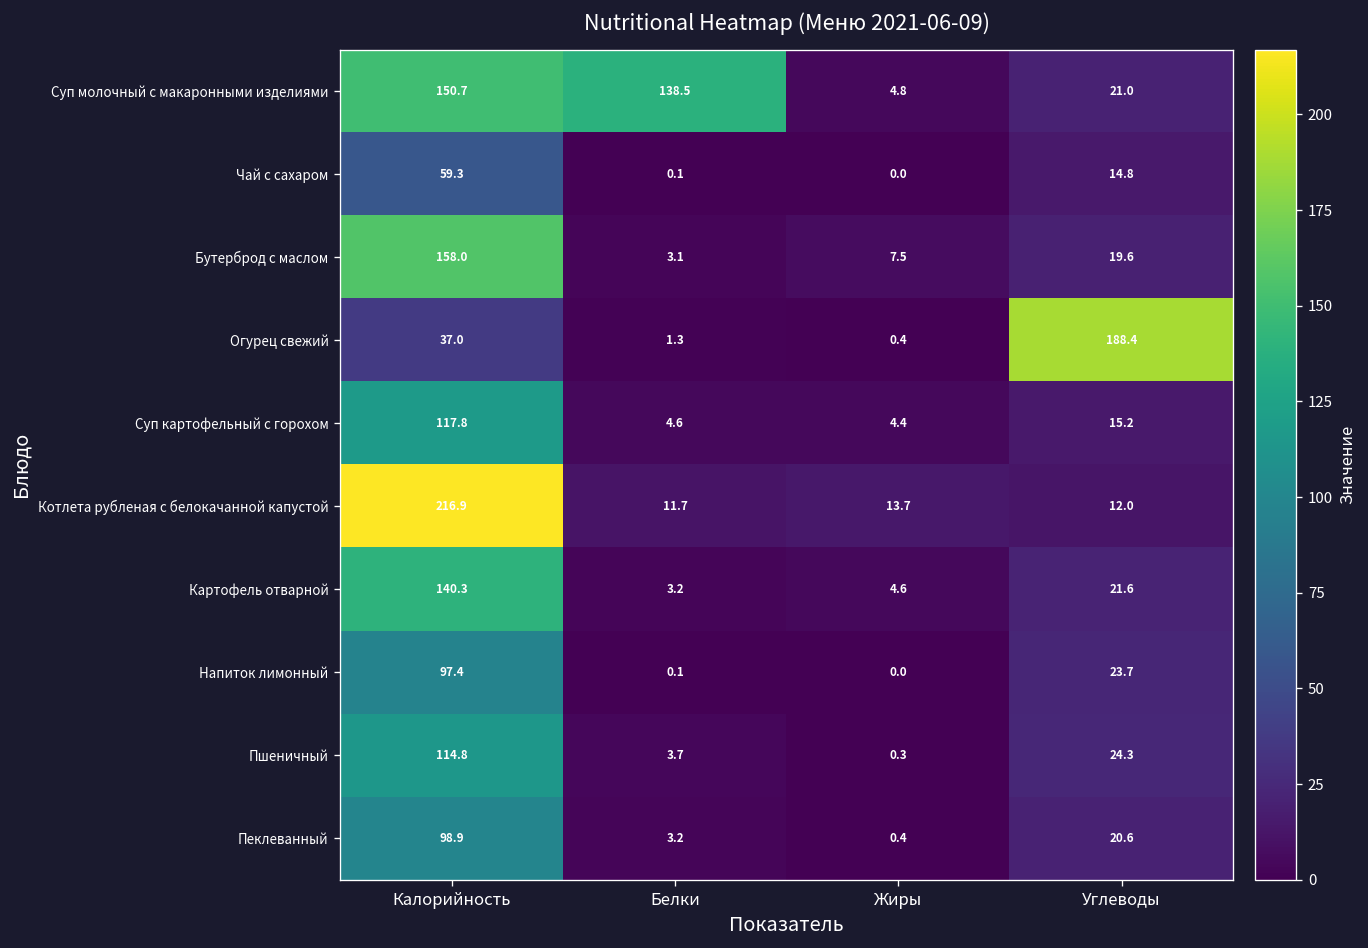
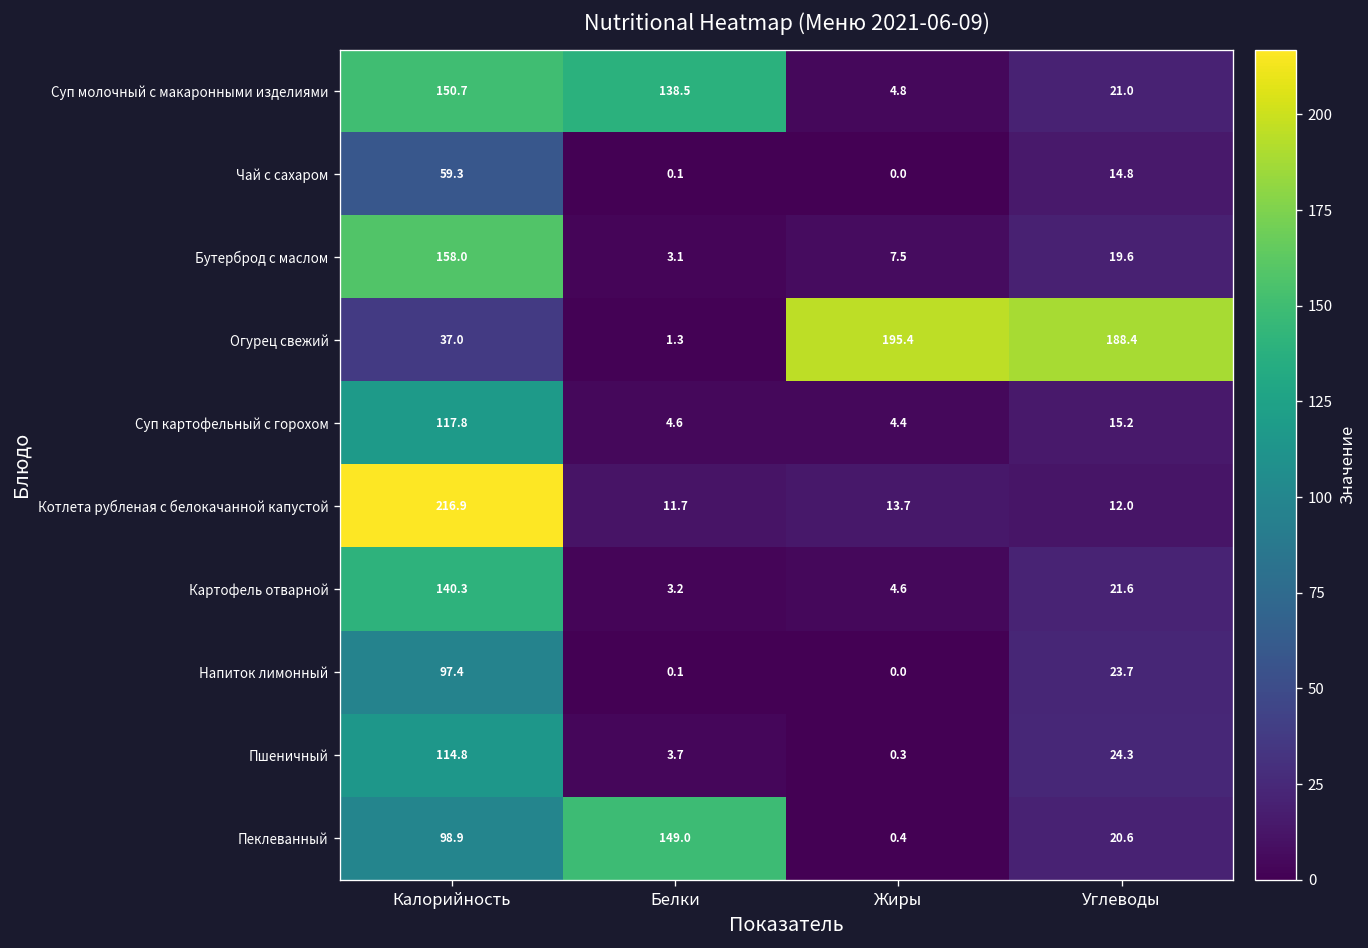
  {
    "Суп молочный с макаронными изделиями": {
      "Калорийность": 150.7,
      "Белки": 138.5,
      "Жиры": 4.8,
      "Углеводы": 21.0
    },
    "Чай с сахаром": {
      "Калорийность": 59.3,
      "Белки": 0.1,
      "Жиры": 0.0,
      "Углеводы": 14.8
    },
    "Бутерброд с маслом": {
      "Калорийность": 158.0,
      "Белки": 3.1,
      "Жиры": 7.5,
      "Углеводы": 19.6
    },
    "Огурец свежий": {
      "Калорийность": 37.0,
      "Белки": 1.3,
-     "Жиры": 0.4,
+     "Жиры": 195.4,
      "Углеводы": 188.4
    },
    "Суп картофельный с горохом": {
      "Калорийность": 117.8,
      "Белки": 4.6,
      "Жиры": 4.4,
      "Углеводы": 15.2
    },
    "Котлета рубленая с белокачанной капустой": {
      "Калорийность": 216.9,
      "Белки": 11.7,
      "Жиры": 13.7,
      "Углеводы": 12.0
    },
    "Картофель отварной": {
      "Калорийность": 140.3,
      "Белки": 3.2,
      "Жиры": 4.6,
      "Углеводы": 21.6
    },
    "Напиток лимонный": {
      "Калорийность": 97.4,
      "Белки": 0.1,
      "Жиры": 0.0,
      "Углеводы": 23.7
    },
    "Пшеничный": {
      "Калорийность": 114.8,
      "Белки": 3.7,
      "Жиры": 0.3,
      "Углеводы": 24.3
    },
    "Пеклеванный": {
      "Калорийность": 98.9,
-     "Белки": 3.2,
+     "Белки": 149.0,
      "Жиры": 0.4,
      "Углеводы": 20.6
    }
  }
